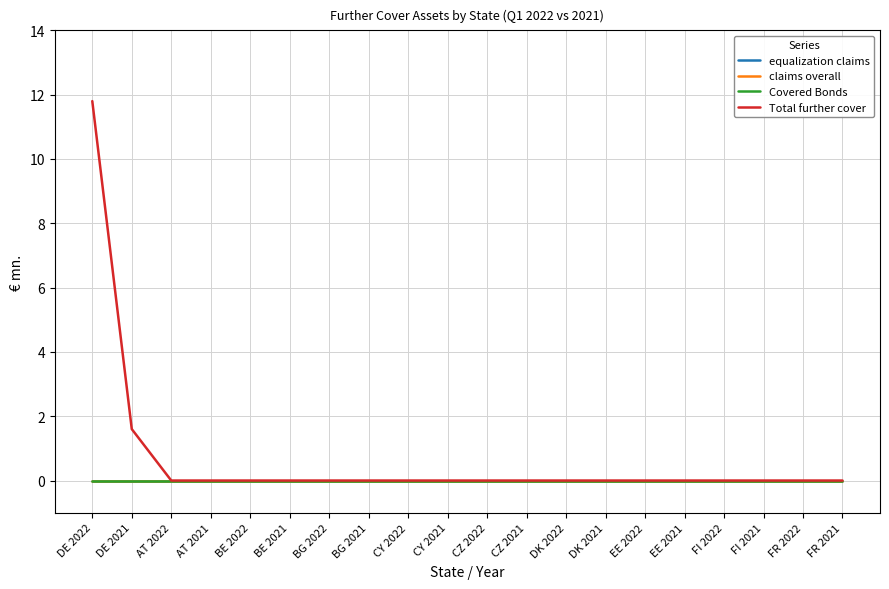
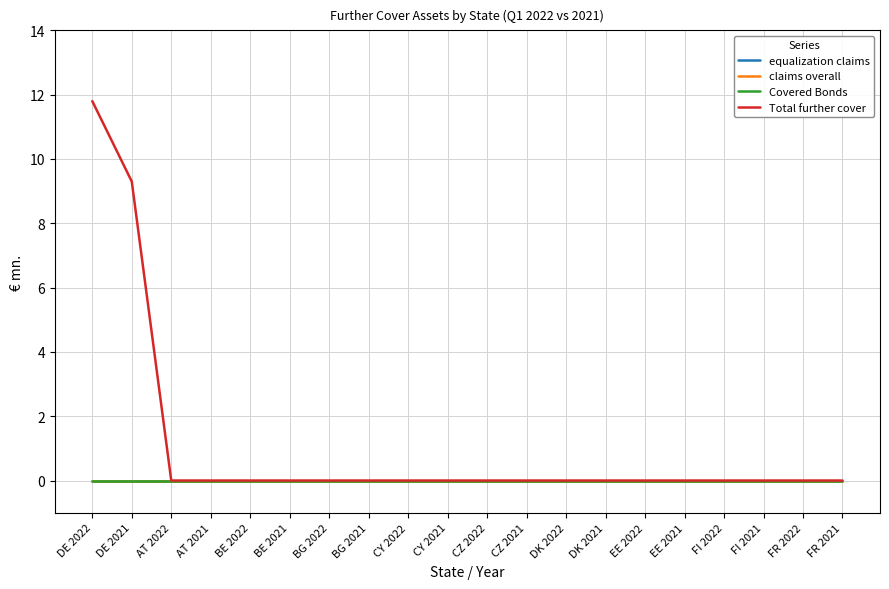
  {
    "Covered Bonds": {
      "DE 2022": 0.0,
      "DE 2021": 0.0
    },
    "Total further cover": {
      "DE 2022": 11.8,
-     "DE 2021": 1.6
+     "DE 2021": 9.3
    }
  }
